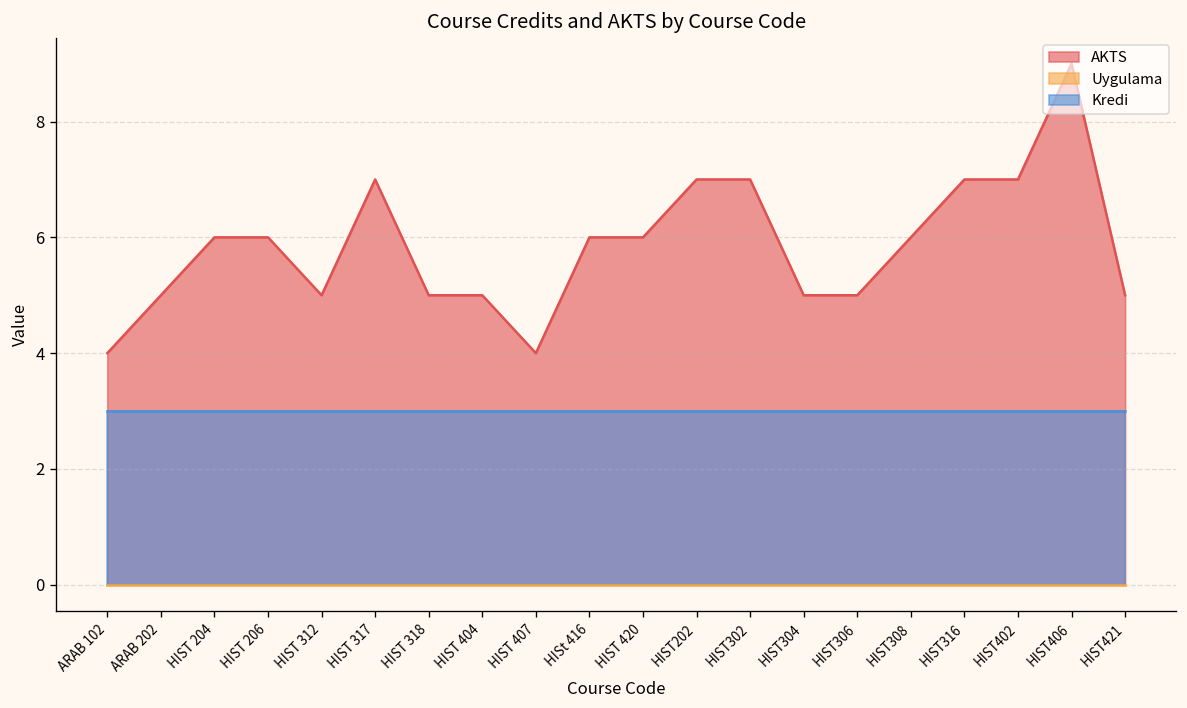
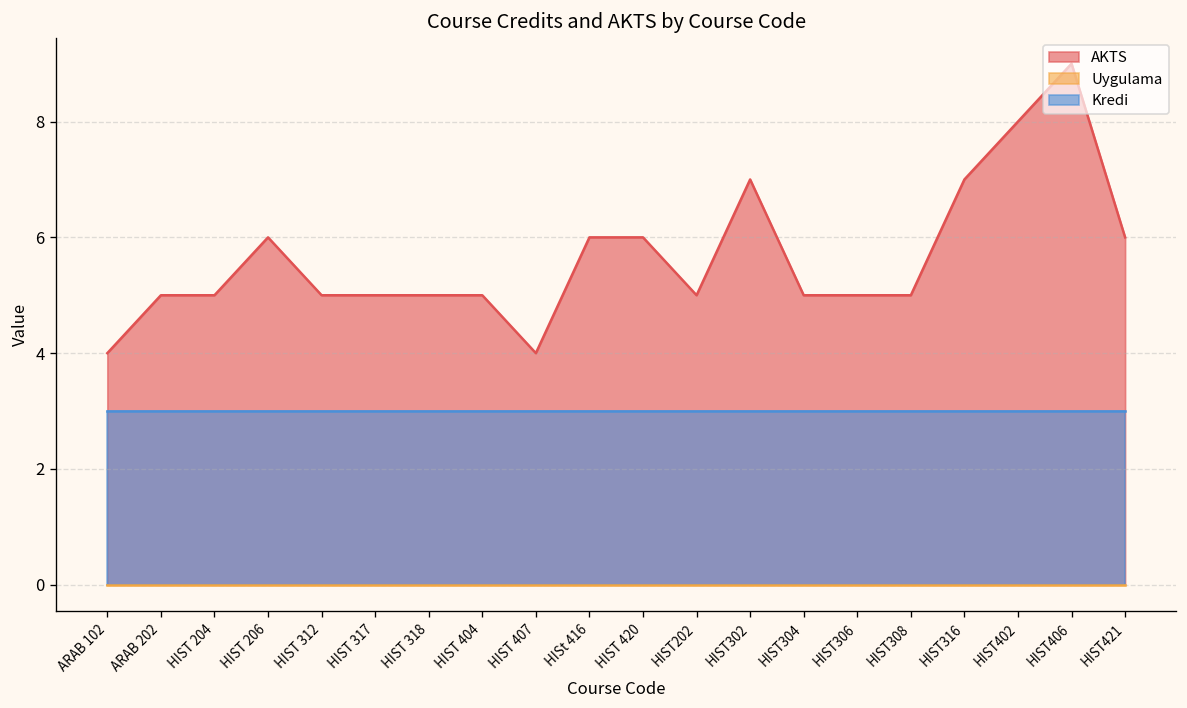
  {
    "AKTS": {
      "ARAB 102": 4,
      "ARAB 202": 5,
-     "HIST 204": 6,
+     "HIST 204": 5,
      "HIST 206": 6,
      "HIST 312": 5,
-     "HIST 317": 7,
+     "HIST 317": 5,
      "HIST 318": 5,
      "HIST 404": 5,
      "HIST 407": 4,
      "HISt 416": 6,
      "HIST 420": 6,
-     "HIST202": 7,
+     "HIST202": 5,
      "HIST302": 7,
      "HIST304": 5,
      "HIST306": 5,
-     "HIST308": 6,
+     "HIST308": 5,
      "HIST316": 7,
-     "HIST402": 7,
-     "HIST421": 5
+     "HIST402": 8,
+     "HIST421": 6
    },
    "Uygulama": {
      "ARAB 102": 0,
      "ARAB 202": 0,
      "HIST 204": 0,
      "HIST 206": 0,
      "HIST 312": 0,
      "HIST 317": 0,
      "HIST 318": 0,
      "HIST 404": 0,
      "HIST 407": 0,
      "HISt 416": 0,
      "HIST 420": 0,
      "HIST202": 0,
      "HIST302": 0,
      "HIST304": 0,
      "HIST306": 0,
      "HIST308": 0,
      "HIST316": 0,
      "HIST402": 0,
      "HIST406": 0,
      "HIST421": 0
    },
    "Kredi": {
      "ARAB 102": 3,
      "ARAB 202": 3,
      "HIST 204": 3,
      "HIST 206": 3,
      "HIST 312": 3,
      "HIST 317": 3,
      "HIST 318": 3,
      "HIST 404": 3,
      "HIST 407": 3,
      "HISt 416": 3,
      "HIST 420": 3,
      "HIST202": 3,
      "HIST302": 3,
      "HIST304": 3,
      "HIST306": 3,
      "HIST308": 3,
      "HIST316": 3,
      "HIST402": 3,
      "HIST406": 3,
      "HIST421": 3
    }
  }
